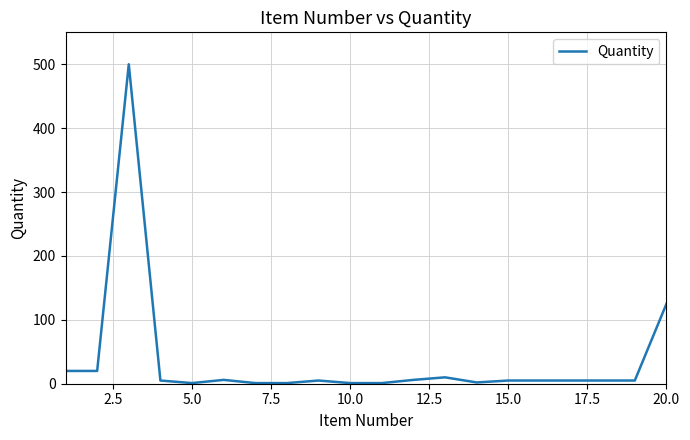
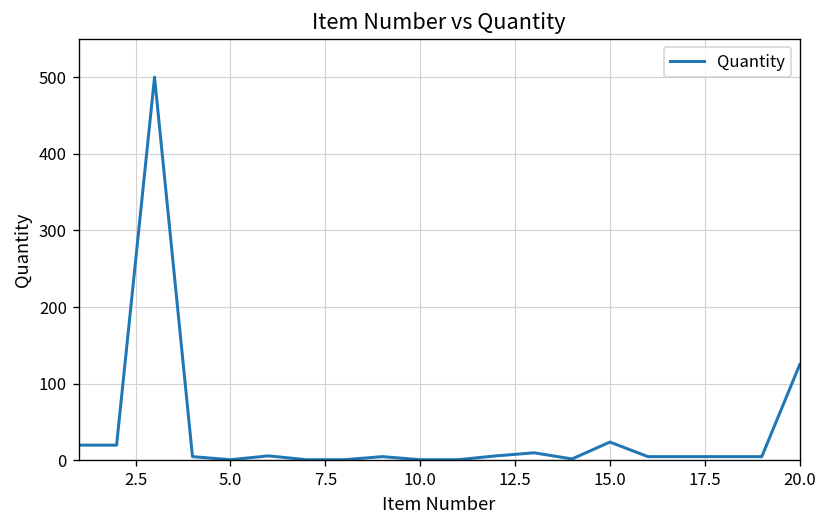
  {
    "5.0": 0,
    "10.0": 0,
-   "15.0": 10,
+   "15.0": 20,
    "20.0": 130
  }
